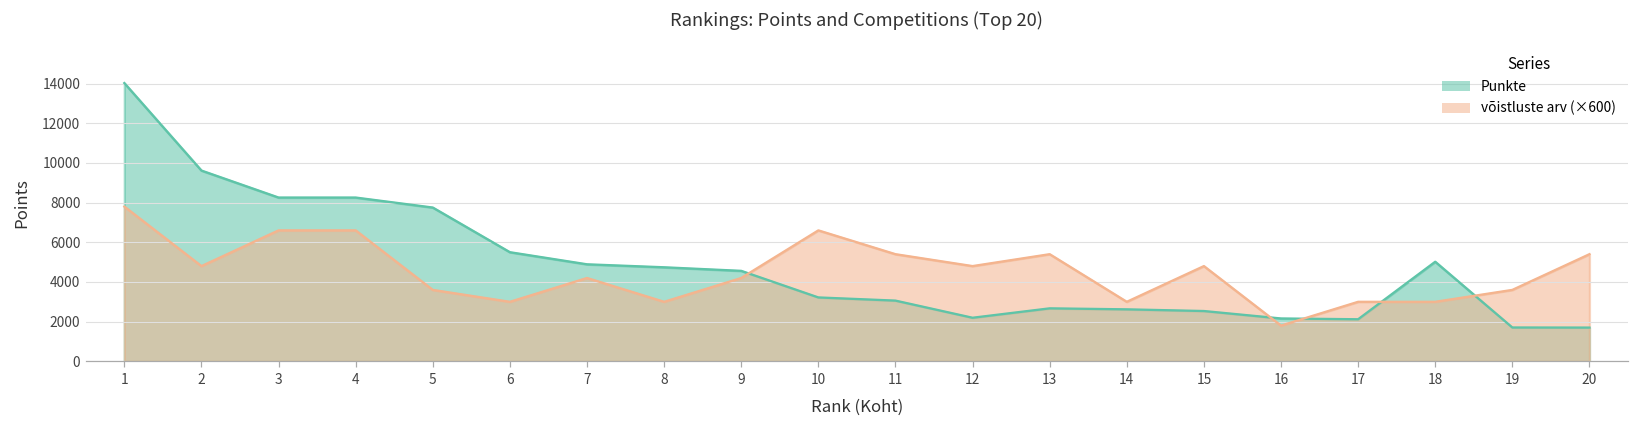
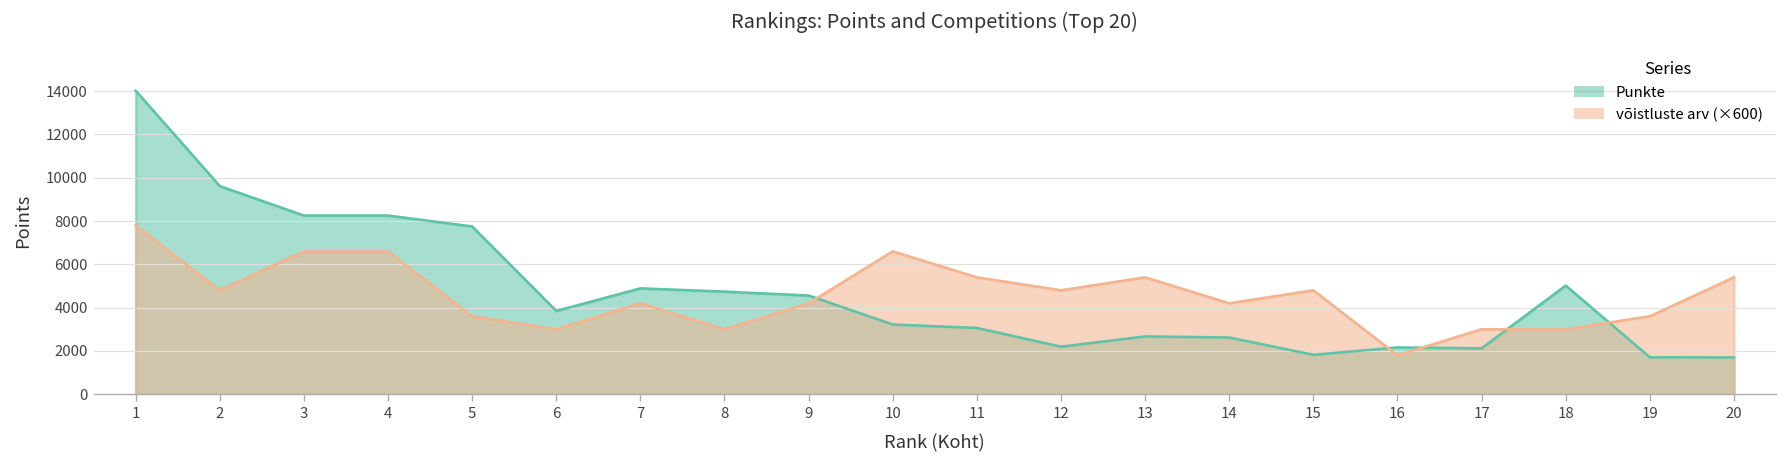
  {
    "Punkte": {
      "1": 14000,
      "2": 9600,
      "3": 8300,
      "4": 8300,
      "5": 7800,
-     "6": 5500,
+     "6": 3800,
      "7": 4900,
      "8": 4700,
      "9": 4600,
      "10": 3200,
      "11": 3100,
      "12": 2200,
      "13": 2700,
      "14": 2600,
-     "15": 2500,
+     "15": 1800,
      "16": 2200,
      "17": 2100,
      "18": 5000,
      "19": 1700,
      "20": 1700
    },
    "võistluste arv (×600)": {
      "1": 7800,
      "2": 4800,
      "3": 6600,
      "4": 6600,
      "5": 3600,
      "6": 3000,
      "7": 4200,
      "8": 3000,
      "9": 4200,
      "10": 6600,
      "11": 5400,
      "12": 4800,
      "13": 5400,
-     "14": 3000,
+     "14": 4200,
      "15": 4800,
      "16": 1800,
      "17": 3000,
      "18": 3000,
      "19": 3600,
      "20": 5400
    }
  }
